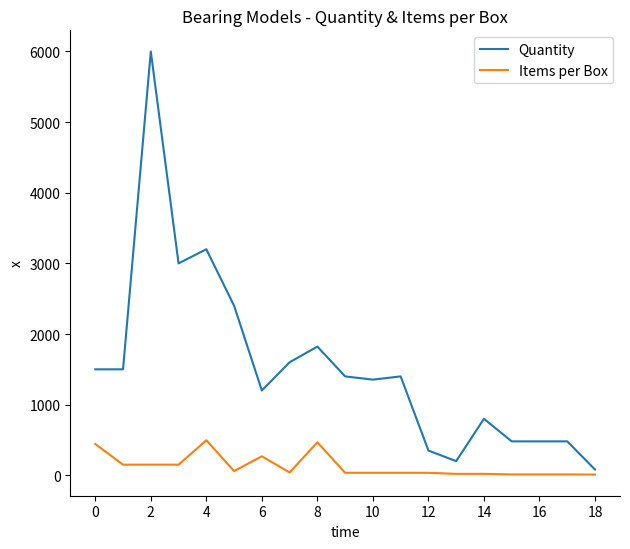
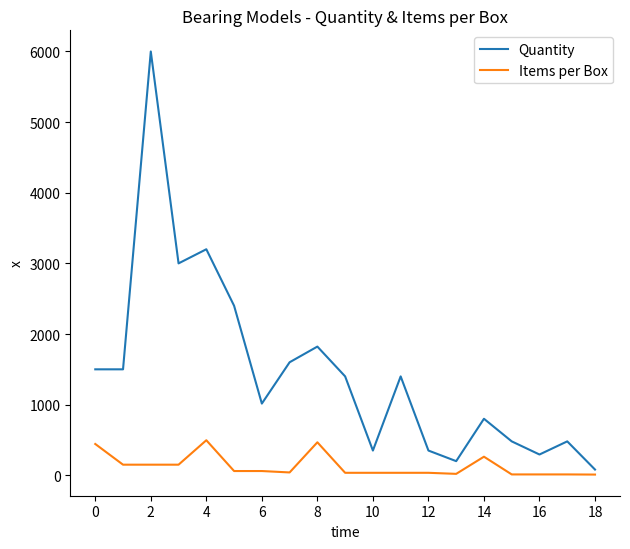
  {
    "Quantity": {
      "0": 1500,
      "2": 6000,
      "4": 3200,
-     "6": 1200,
+     "6": 1000,
      "8": 1800,
-     "10": 1400,
+     "10": 400,
      "12": 400,
      "14": 800,
-     "16": 500,
+     "16": 300,
      "18": 100
    },
    "Items per Box": {
      "0": 400,
      "2": 200,
      "4": 500,
-     "6": 300,
+     "6": 100,
      "8": 500,
      "10": 0,
      "12": 0,
-     "14": 0,
+     "14": 300,
      "16": 0,
      "18": 0
    }
  }
